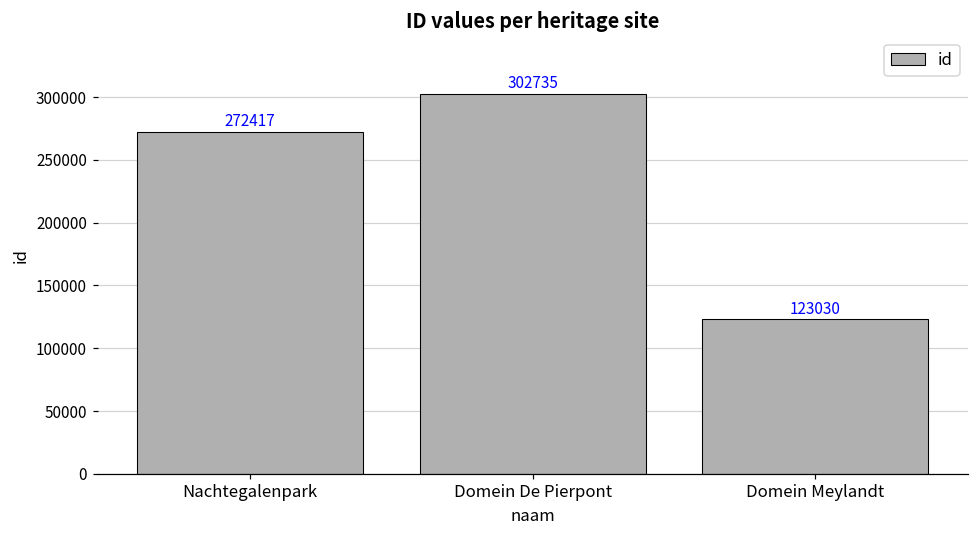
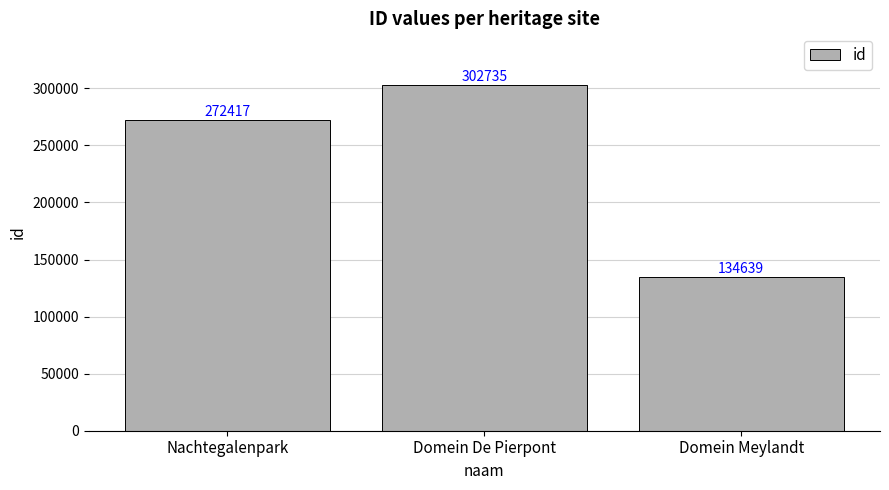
  {
    "Nachtegalenpark": 272417,
    "Domein De Pierpont": 302735,
-   "Domein Meylandt": 123030
+   "Domein Meylandt": 134639
  }
